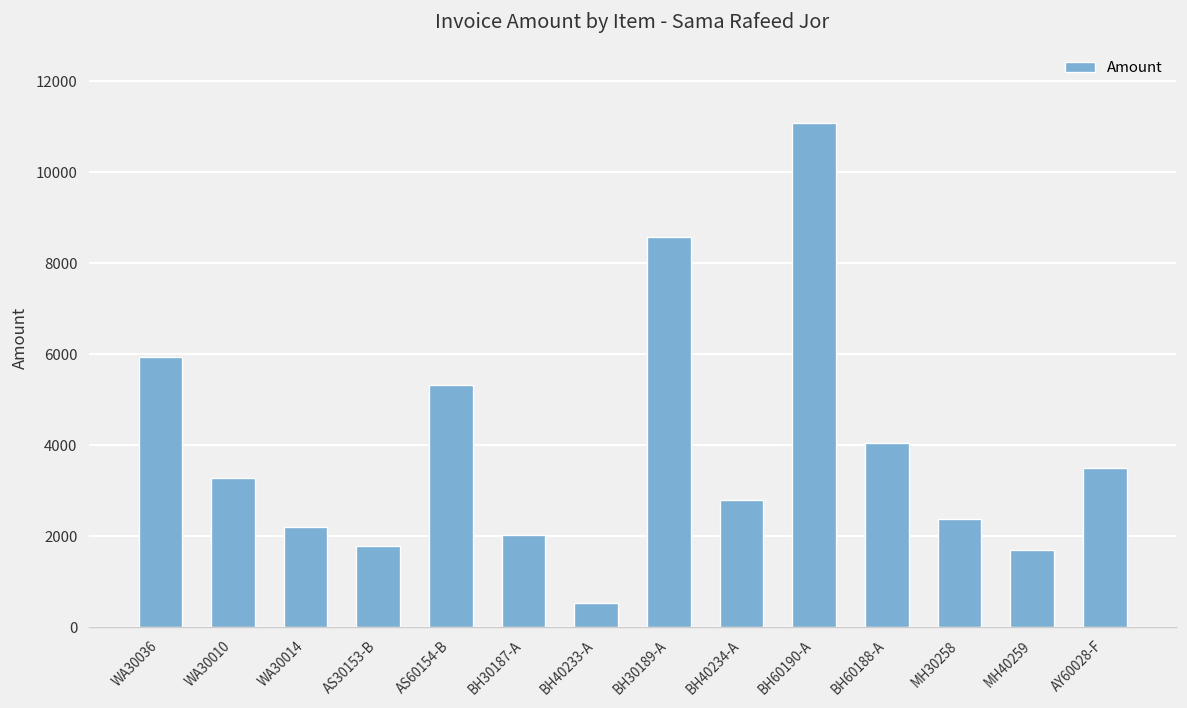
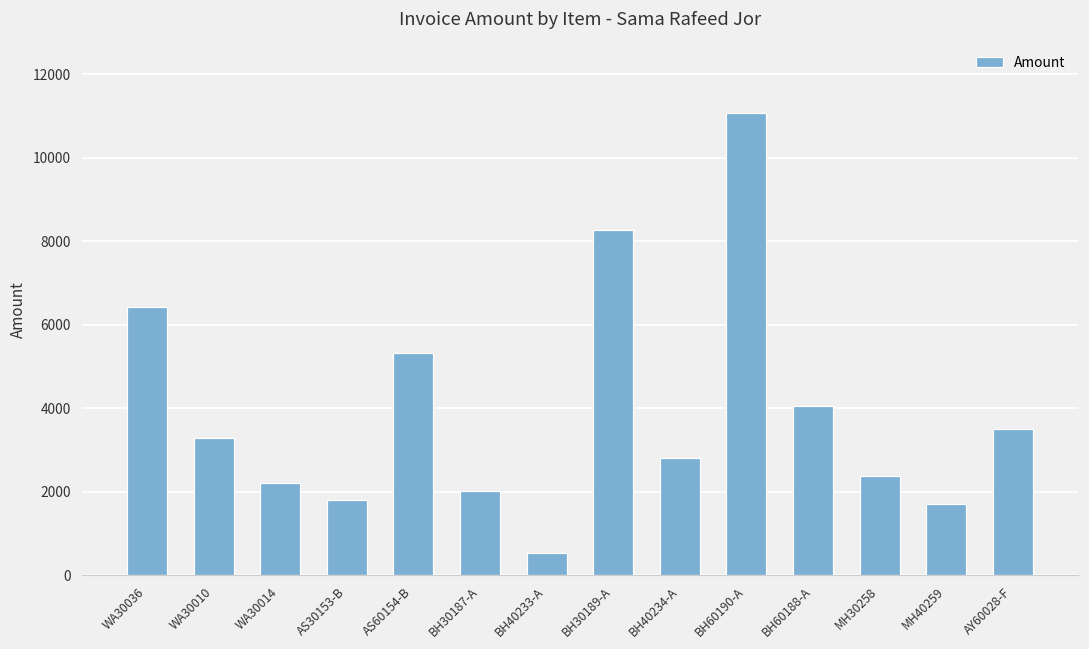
  {
-   "WA30036": 5900,
+   "WA30036": 6400,
    "WA30010": 3300,
    "WA30014": 2200,
    "AS30153-B": 1800,
    "AS60154-B": 5300,
    "BH30187-A": 2000,
    "BH40233-A": 500,
-   "BH30189-A": 8600,
+   "BH30189-A": 8300,
    "BH40234-A": 2800,
    "BH60190-A": 11100,
    "BH60188-A": 4100,
    "MH30258": 2400,
    "MH40259": 1700,
    "AY60028-F": 3500
  }
